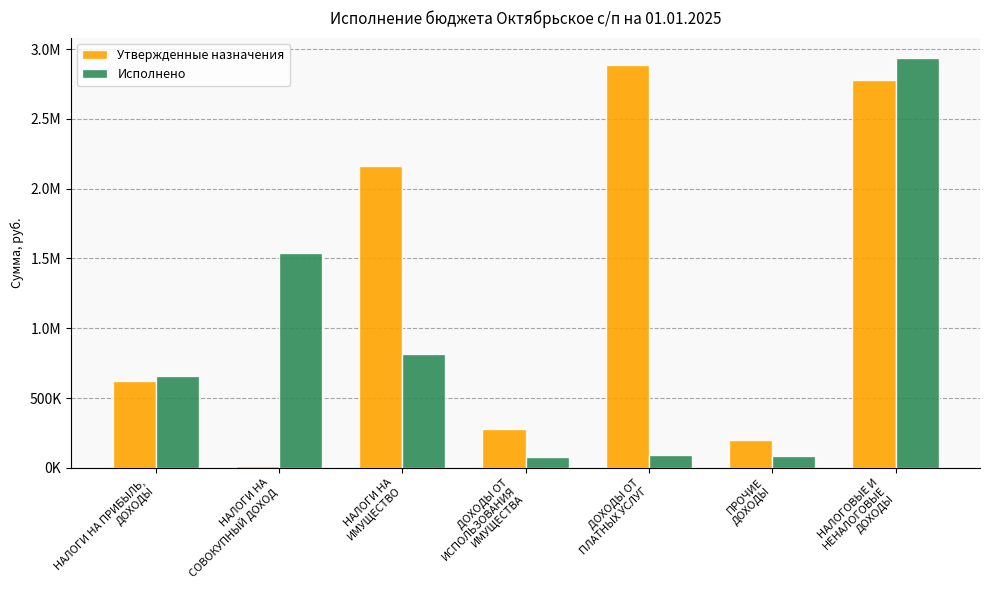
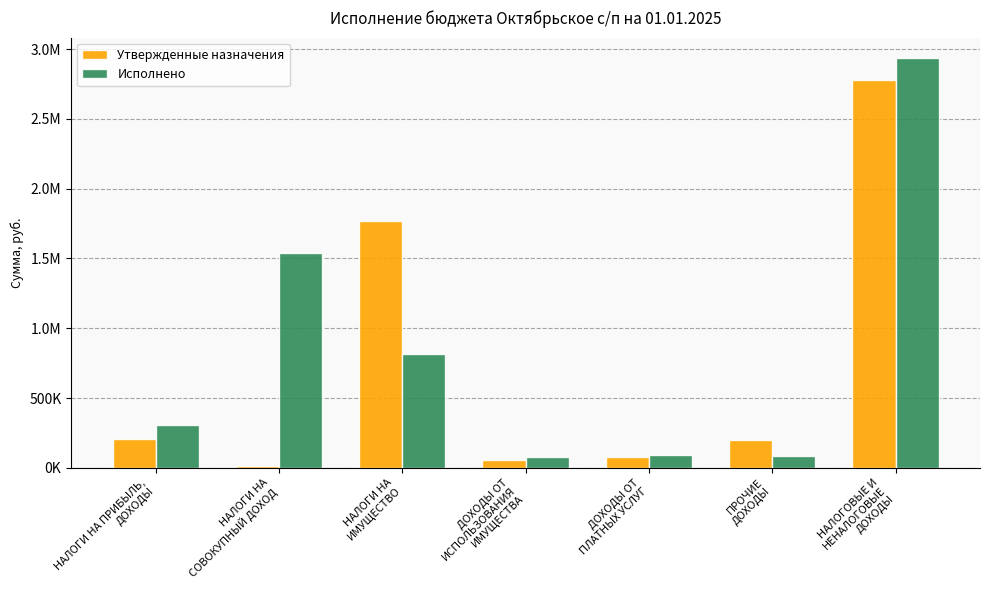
  {
    "Утвержденные назначения": {
-     "НАЛОГИ НА ПРИБЫЛЬ, ДОХОДЫ": 620000,
-     "НАЛОГИ НА ИМУЩЕСТВО": 2170000,
-     "ДОХОДЫ ОТ ИСПОЛЬЗОВАНИЯ ИМУЩЕСТВА": 270000,
-     "ДОХОДЫ ОТ ПЛАТНЫХ УСЛУГ": 2880000,
+     "НАЛОГИ НА ПРИБЫЛЬ, ДОХОДЫ": 210000,
+     "НАЛОГИ НА ИМУЩЕСТВО": 1770000,
+     "ДОХОДЫ ОТ ИСПОЛЬЗОВАНИЯ ИМУЩЕСТВА": 50000,
+     "ДОХОДЫ ОТ ПЛАТНЫХ УСЛУГ": 80000,
      "ПРОЧИЕ ДОХОДЫ": 200000,
      "НАЛОГОВЫЕ И НЕНАЛОГОВЫЕ ДОХОДЫ": 2780000
    },
    "Исполнено": {
-     "НАЛОГИ НА ПРИБЫЛЬ, ДОХОДЫ": 660000,
+     "НАЛОГИ НА ПРИБЫЛЬ, ДОХОДЫ": 300000,
      "НАЛОГИ НА СОВОКУПНЫЙ ДОХОД": 1540000,
      "НАЛОГИ НА ИМУЩЕСТВО": 820000,
      "ДОХОДЫ ОТ ИСПОЛЬЗОВАНИЯ ИМУЩЕСТВА": 70000,
      "ДОХОДЫ ОТ ПЛАТНЫХ УСЛУГ": 90000,
      "ПРОЧИЕ ДОХОДЫ": 90000,
      "НАЛОГОВЫЕ И НЕНАЛОГОВЫЕ ДОХОДЫ": 2940000
    }
  }
